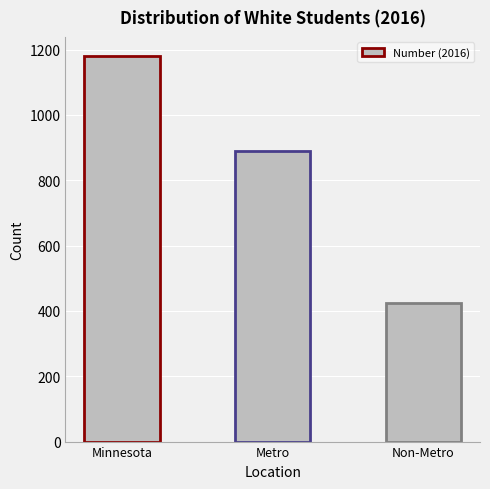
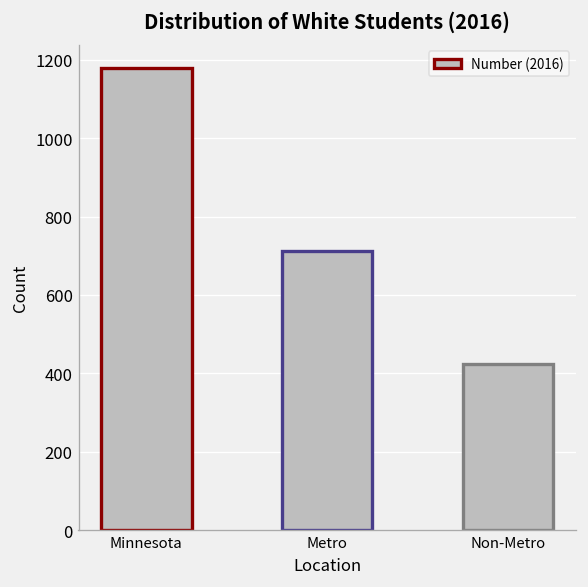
  {
    "Minnesota": 1180,
-   "Metro": 890,
+   "Metro": 710,
    "Non-Metro": 420
  }
